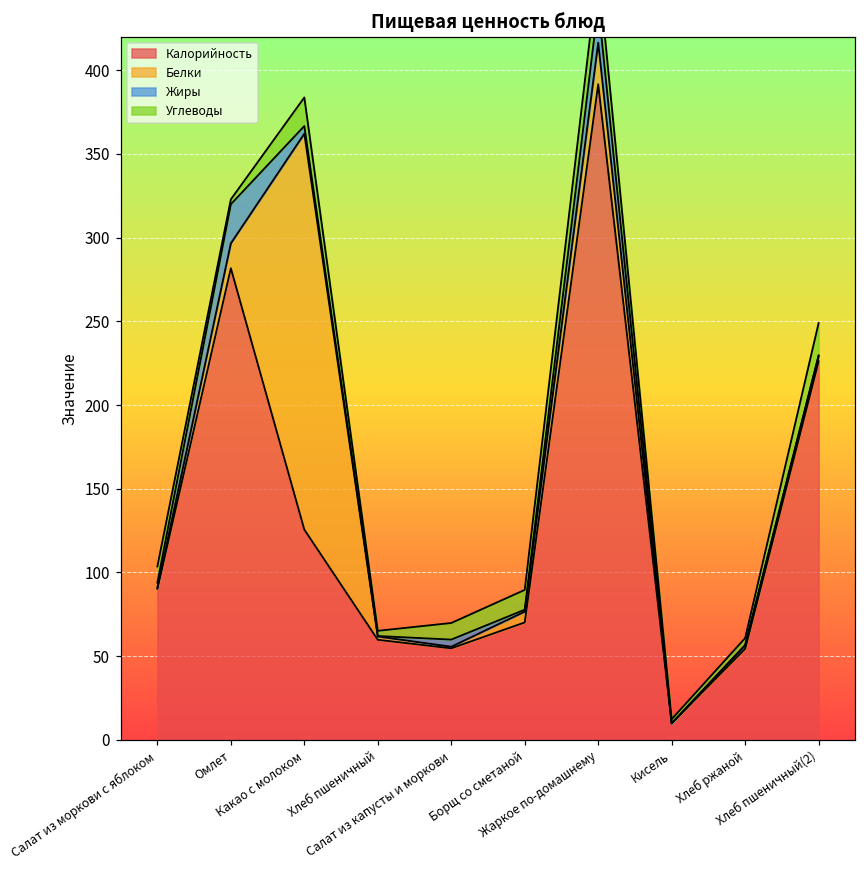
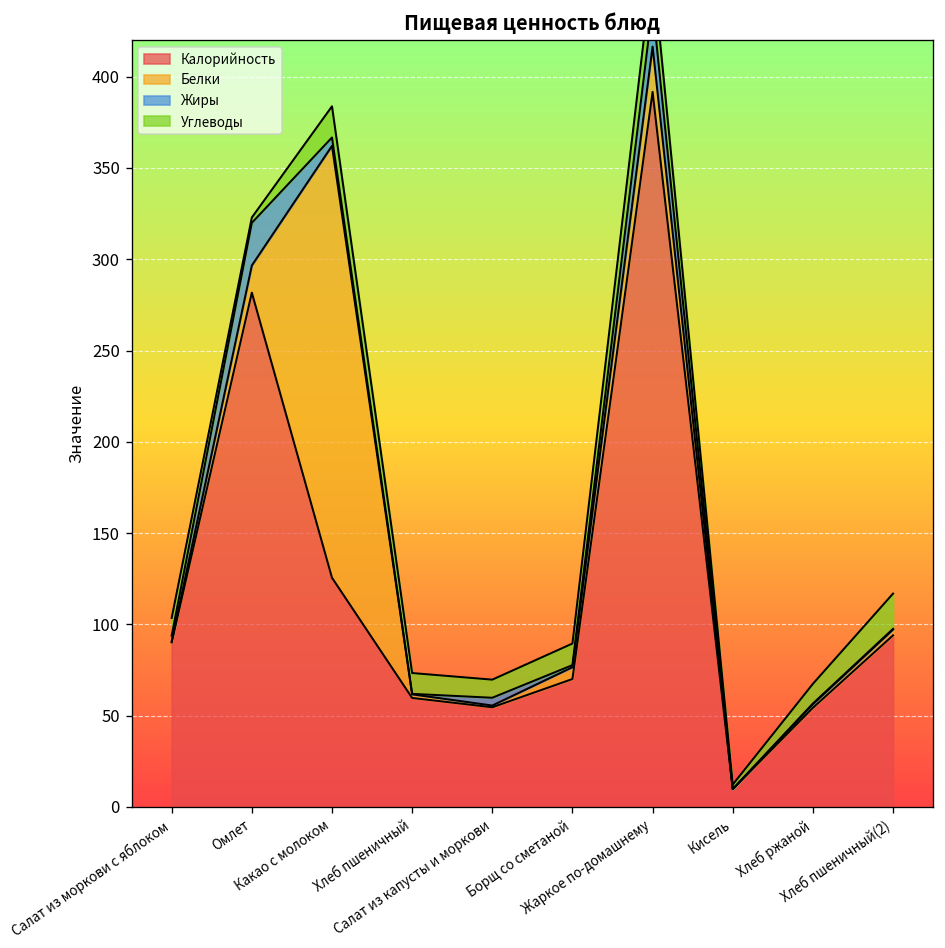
  {
    "Калорийность": {
      "Омлет": 282,
      "Какао с молоком": 126,
      "Хлеб пшеничный": 60,
      "Борщ со сметаной": 70,
      "Жаркое по-домашнему": 392,
      "Хлеб ржаной": 54,
-     "Хлеб пшеничный(2)": 226
+     "Хлеб пшеничный(2)": 94
    },
    "Белки": {
      "Омлет": 15,
      "Какао с молоком": 237,
      "Жаркое по-домашнему": 25
    },
    "Жиры": {
      "Салат из моркови с яблоком": 3,
      "Омлет": 23,
      "Какао с молоком": 5,
      "Салат из капусты и моркови": 4
    },
    "Углеводы": {
      "Салат из моркови с яблоком": 10,
      "Омлет": 3,
      "Какао с молоком": 17,
-     "Хлеб пшеничный": 3,
+     "Хлеб пшеничный": 11,
      "Салат из капусты и моркови": 10,
      "Борщ со сметаной": 12,
      "Кисель": 3,
-     "Хлеб ржаной": 4,
+     "Хлеб ржаной": 11,
      "Хлеб пшеничный(2)": 19
    }
  }
